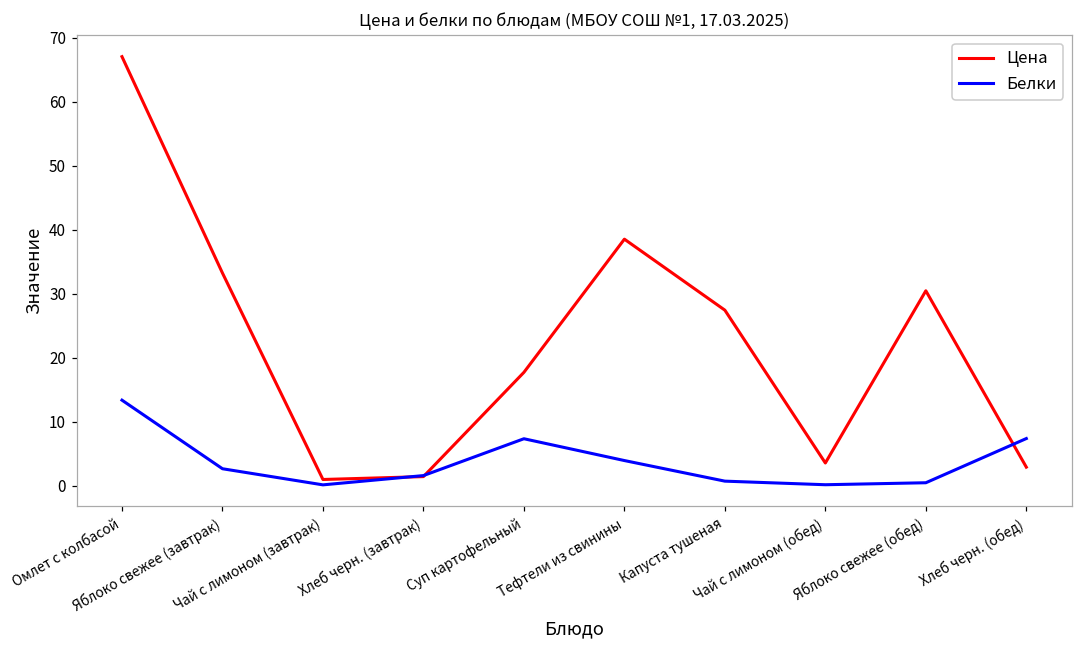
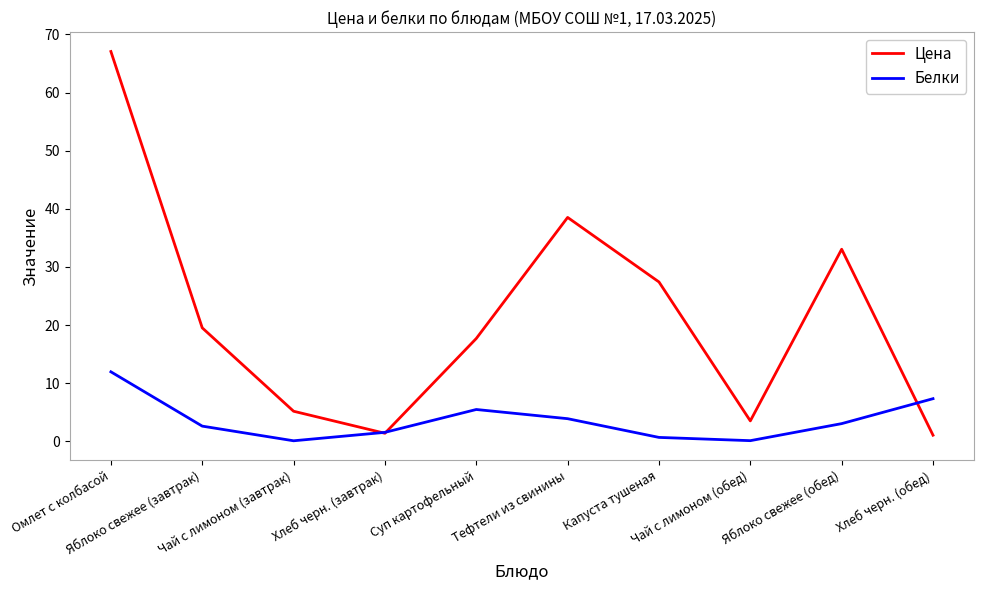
  {
    "Цена": {
      "Омлет с колбасой": 67,
-     "Яблоко свежее (завтрак)": 33,
-     "Чай с лимоном (завтрак)": 1,
+     "Яблоко свежее (завтрак)": 20,
+     "Чай с лимоном (завтрак)": 5,
      "Суп картофельный": 18,
      "Тефтели из свинины": 39,
      "Капуста тушеная": 27,
      "Чай с лимоном (обед)": 4,
-     "Яблоко свежее (обед)": 30,
-     "Хлеб черн. (обед)": 3
+     "Яблоко свежее (обед)": 33,
+     "Хлеб черн. (обед)": 1
    },
    "Белки": {
-     "Омлет с колбасой": 13,
+     "Омлет с колбасой": 12,
      "Яблоко свежее (завтрак)": 3,
      "Чай с лимоном (завтрак)": 0,
-     "Суп картофельный": 7,
+     "Суп картофельный": 5,
      "Тефтели из свинины": 4,
      "Капуста тушеная": 1,
      "Чай с лимоном (обед)": 0,
-     "Яблоко свежее (обед)": 0,
+     "Яблоко свежее (обед)": 3,
      "Хлеб черн. (обед)": 7
    }
  }
